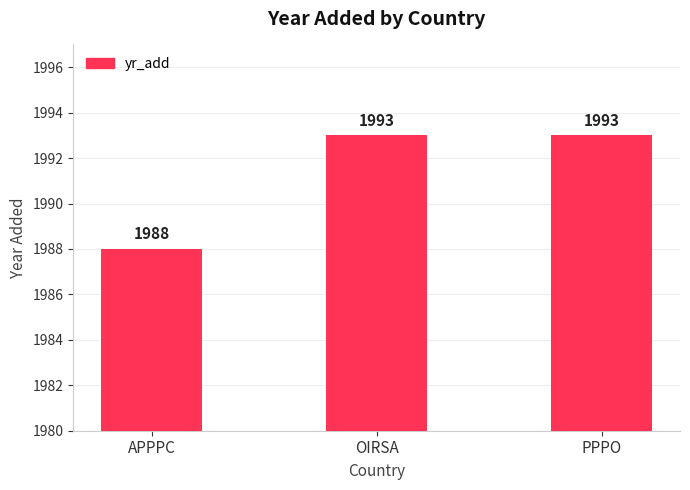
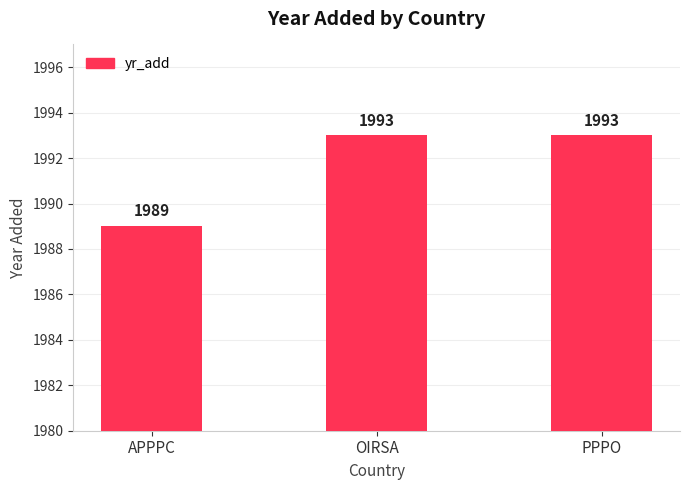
  {
-   "APPPC": 1988,
+   "APPPC": 1989,
    "OIRSA": 1993,
    "PPPO": 1993
  }
